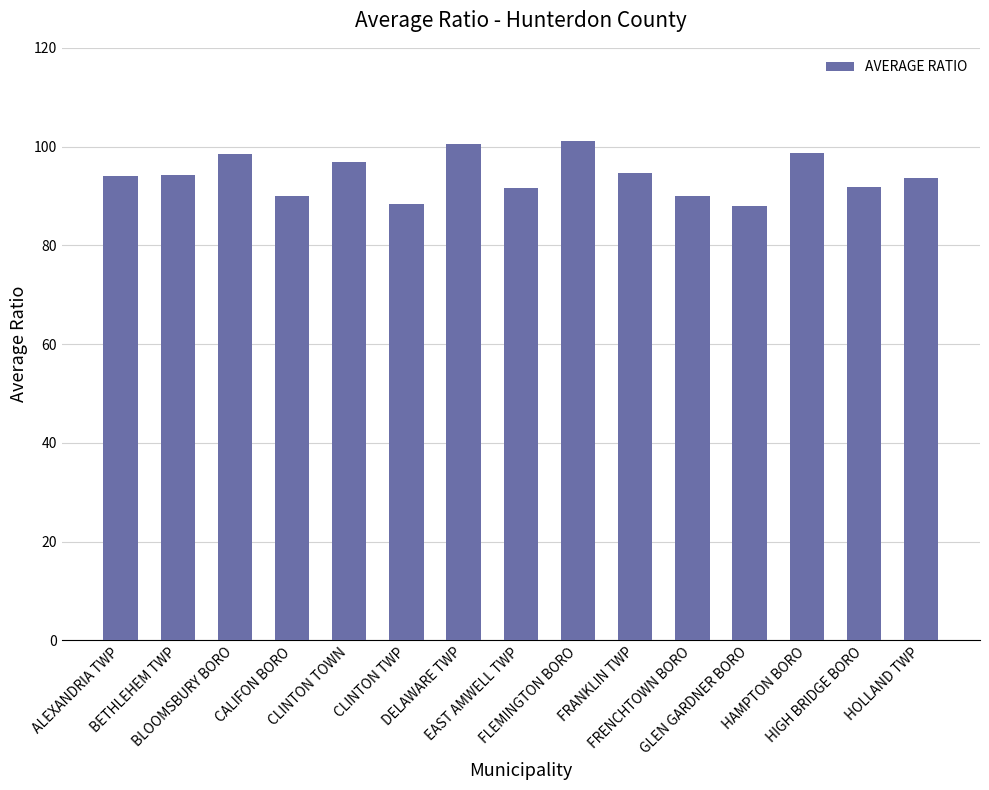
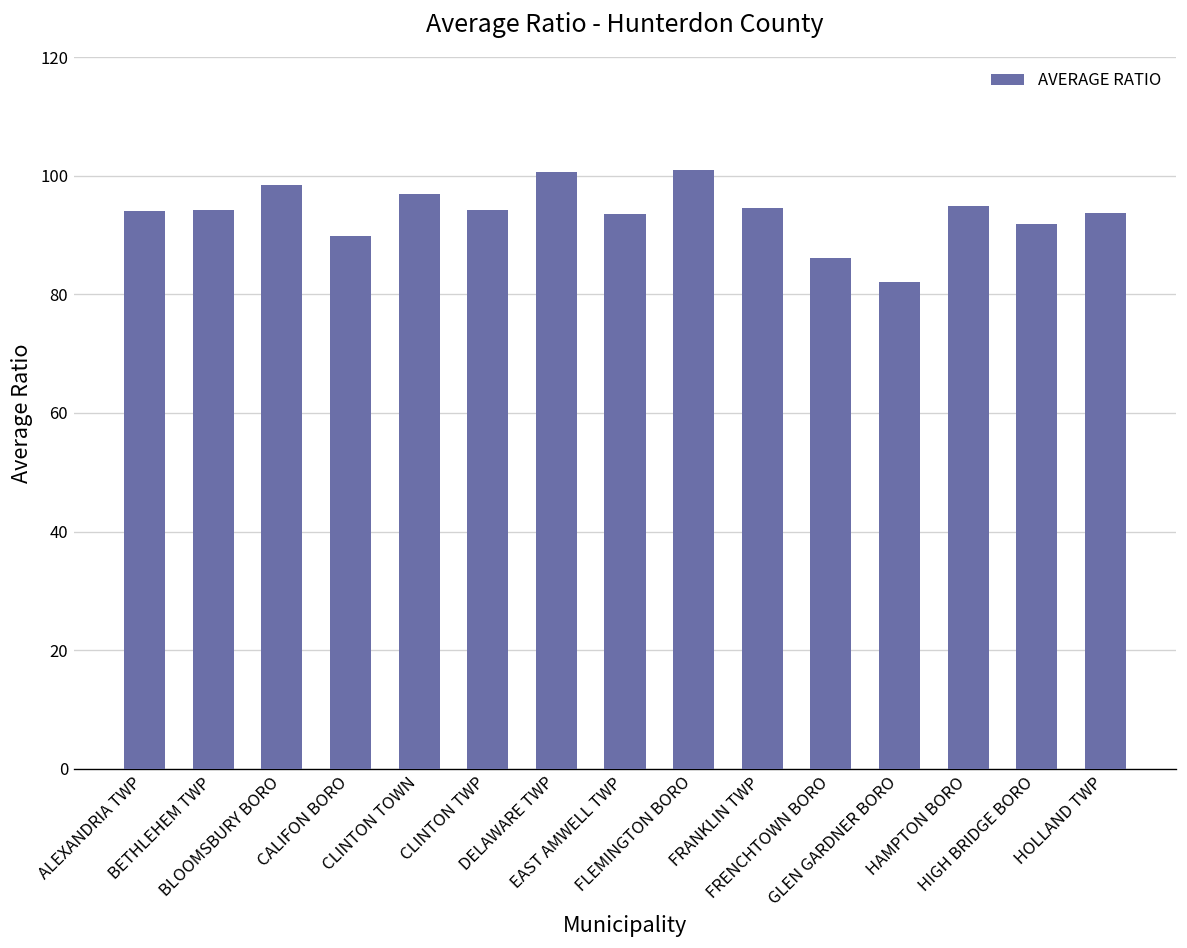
  {
    "ALEXANDRIA TWP": 94,
    "BETHLEHEM TWP": 94,
    "BLOOMSBURY BORO": 99,
    "CALIFON BORO": 90,
    "CLINTON TOWN": 97,
-   "CLINTON TWP": 88,
+   "CLINTON TWP": 94,
    "DELAWARE TWP": 101,
-   "EAST AMWELL TWP": 92,
+   "EAST AMWELL TWP": 94,
    "FLEMINGTON BORO": 101,
    "FRANKLIN TWP": 95,
-   "FRENCHTOWN BORO": 90,
-   "GLEN GARDNER BORO": 88,
-   "HAMPTON BORO": 99,
+   "FRENCHTOWN BORO": 86,
+   "GLEN GARDNER BORO": 82,
+   "HAMPTON BORO": 95,
    "HIGH BRIDGE BORO": 92,
    "HOLLAND TWP": 94
  }
